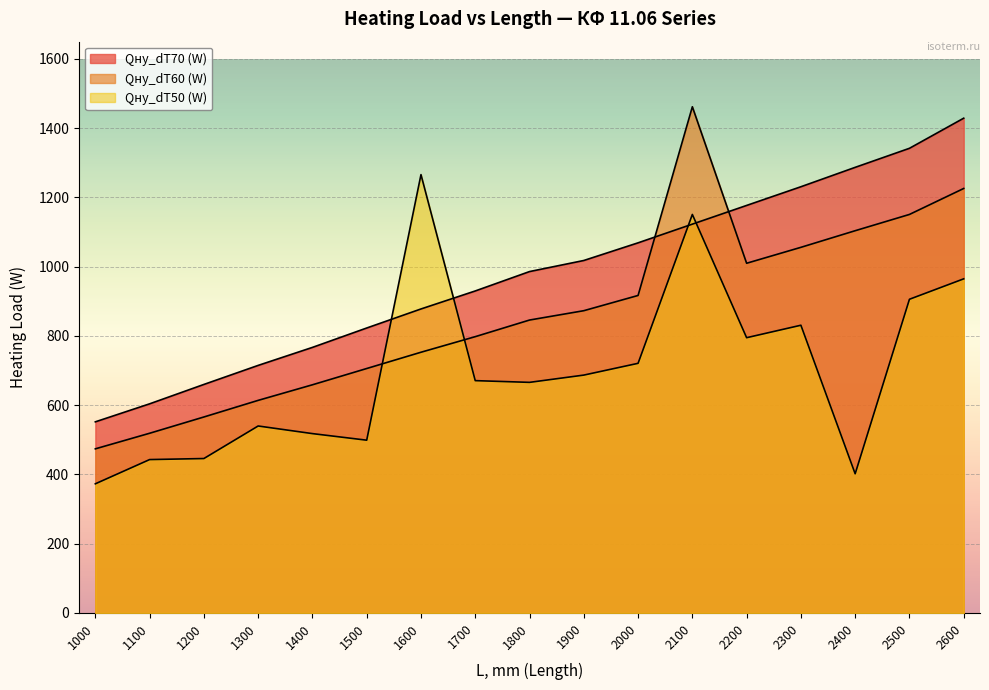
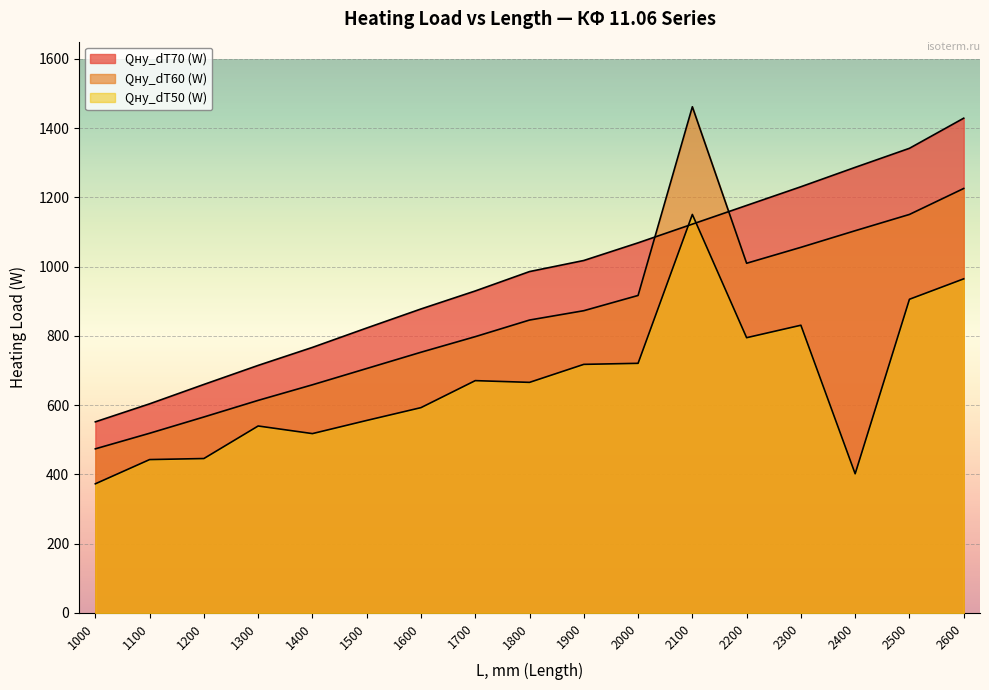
  {
    "Qну_dT50 (W)": {
      "1000": 370,
      "1100": 440,
      "1200": 450,
      "1300": 540,
      "1400": 520,
-     "1500": 500,
-     "1600": 1270,
+     "1500": 560,
+     "1600": 590,
      "1700": 670,
      "1800": 670,
-     "1900": 690,
+     "1900": 720,
      "2000": 720,
      "2100": 1150,
      "2200": 800,
      "2300": 830,
      "2400": 400,
      "2500": 910,
      "2600": 970
    }
  }
